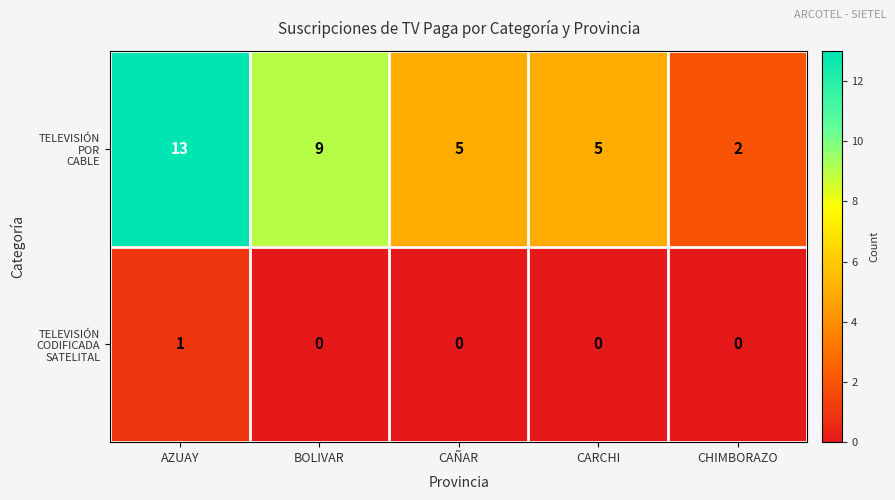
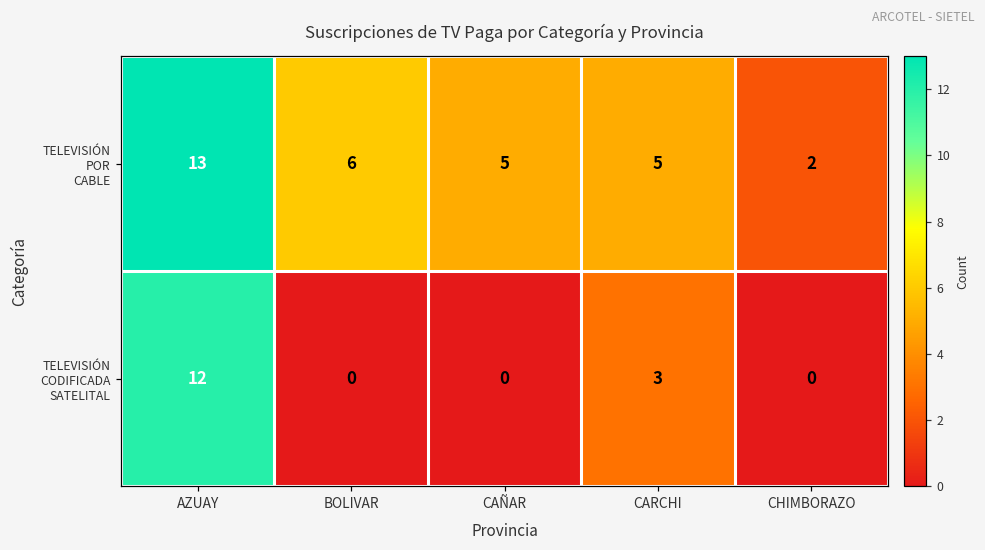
  {
    "TELEVISIÓN POR CABLE": {
      "AZUAY": 13,
-     "BOLIVAR": 9,
+     "BOLIVAR": 6,
      "CAÑAR": 5,
      "CARCHI": 5,
      "CHIMBORAZO": 2
    },
    "TELEVISIÓN CODIFICADA SATELITAL": {
-     "AZUAY": 1,
+     "AZUAY": 12,
      "BOLIVAR": 0,
      "CAÑAR": 0,
-     "CARCHI": 0,
+     "CARCHI": 3,
      "CHIMBORAZO": 0
    }
  }
